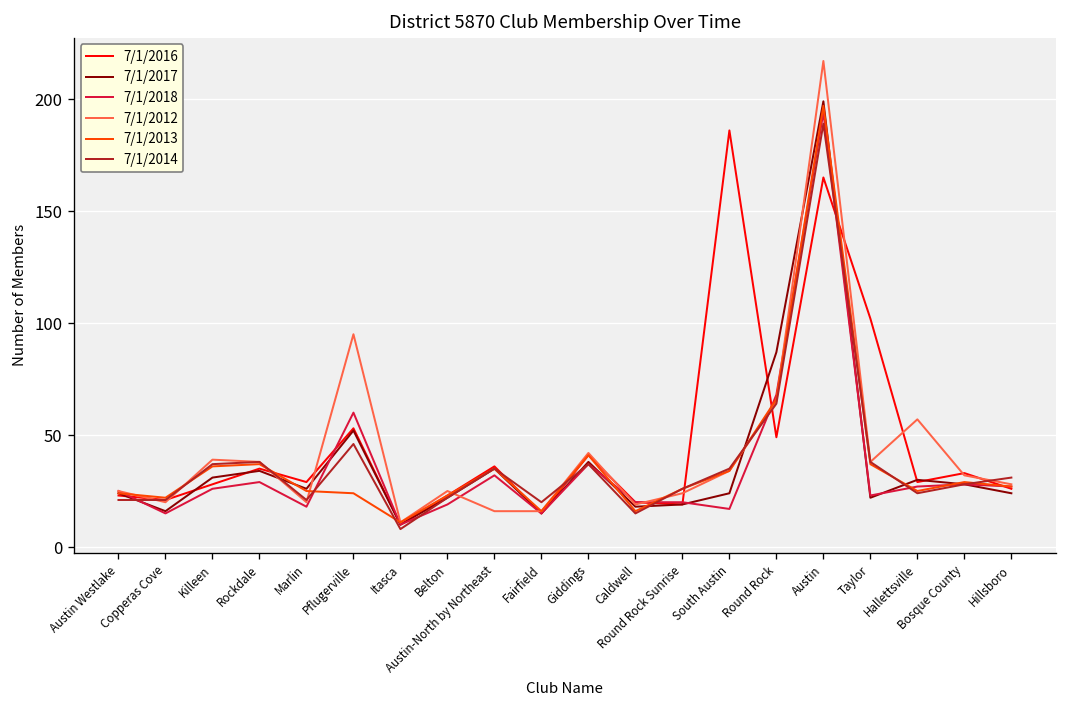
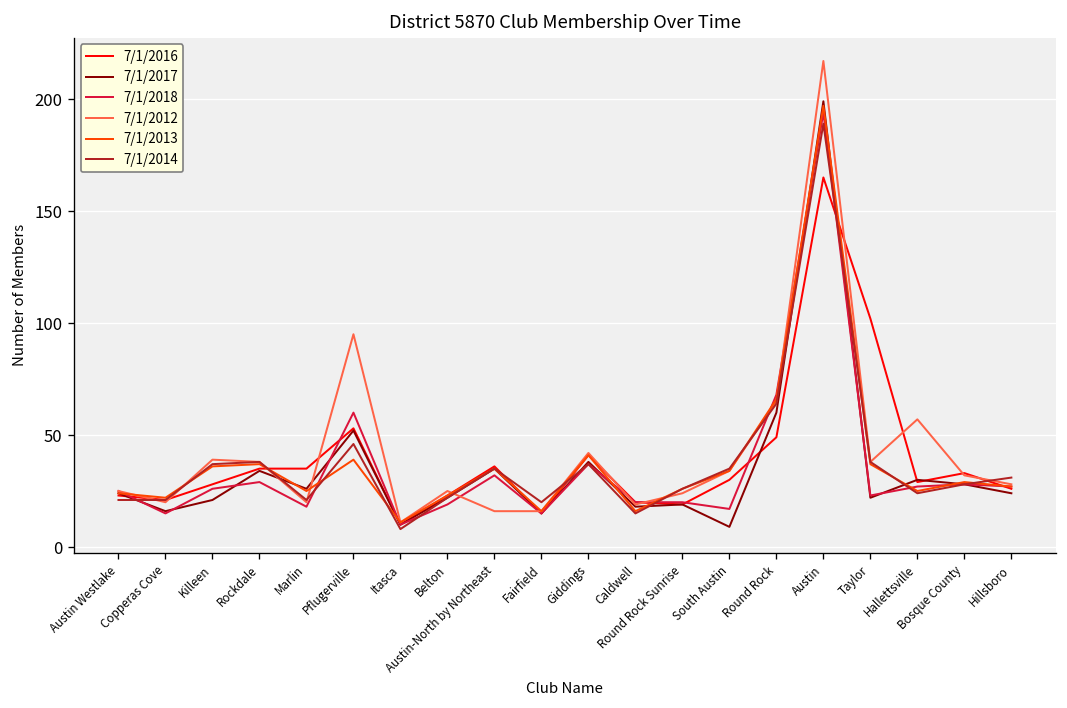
  {
    "7/1/2016": {
      "Killeen": 28,
-     "Marlin": 29,
-     "South Austin": 186,
+     "Marlin": 35,
+     "South Austin": 30,
      "Round Rock": 49,
      "Austin": 165,
      "Taylor": 102
    },
    "7/1/2017": {
-     "Killeen": 31,
-     "South Austin": 24,
-     "Round Rock": 87,
+     "Killeen": 21,
+     "South Austin": 9,
+     "Round Rock": 60,
      "Austin": 199,
      "Hillsboro": 24
    },
    "7/1/2012": {
      "Killeen": 39,
      "Pflugerville": 95,
      "Belton": 25,
      "Austin-North by Northeast": 16,
      "Round Rock Sunrise": 24,
      "Austin": 217,
      "Hallettsville": 57
    },
    "7/1/2013": {
-     "Pflugerville": 24,
+     "Pflugerville": 39,
      "Austin": 197
    }
  }
